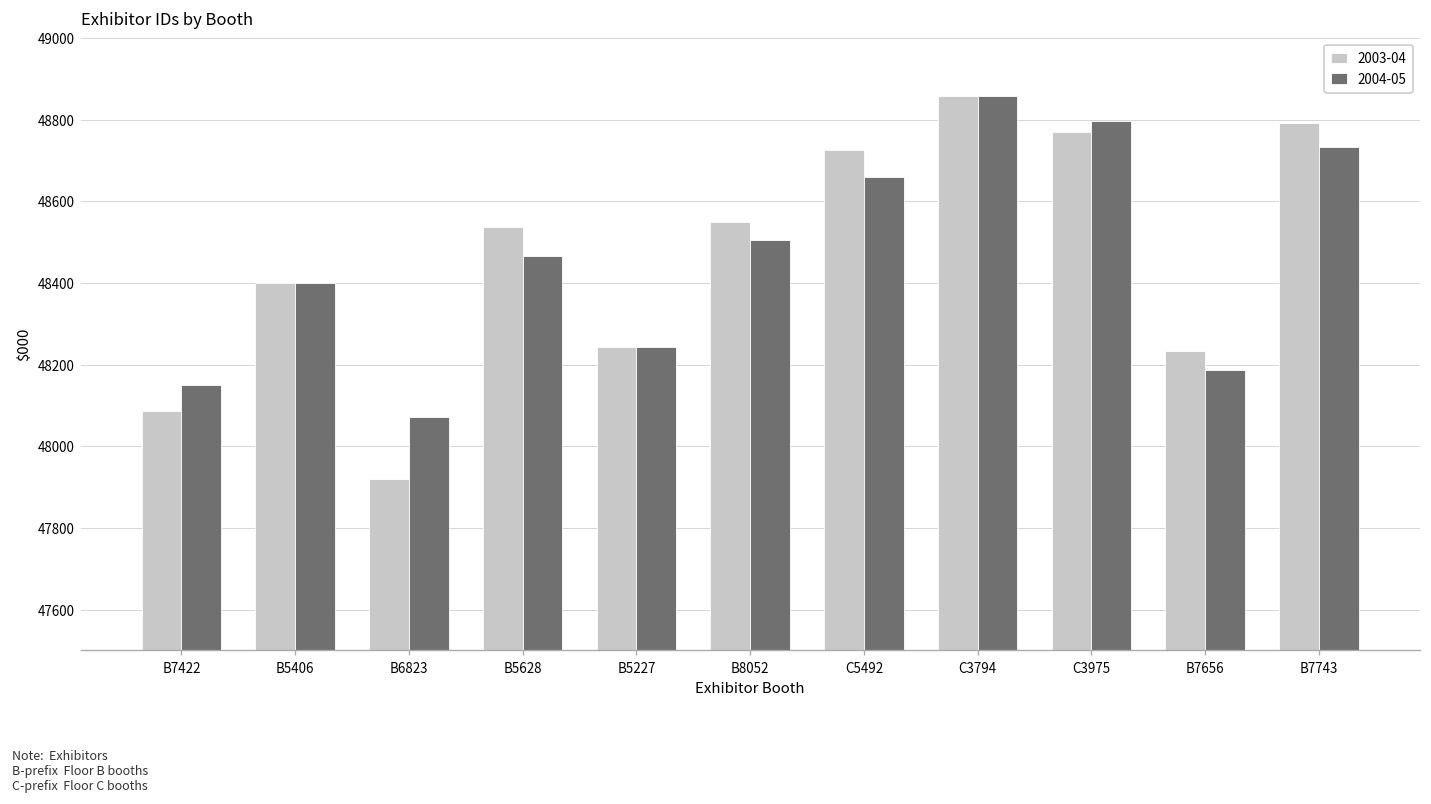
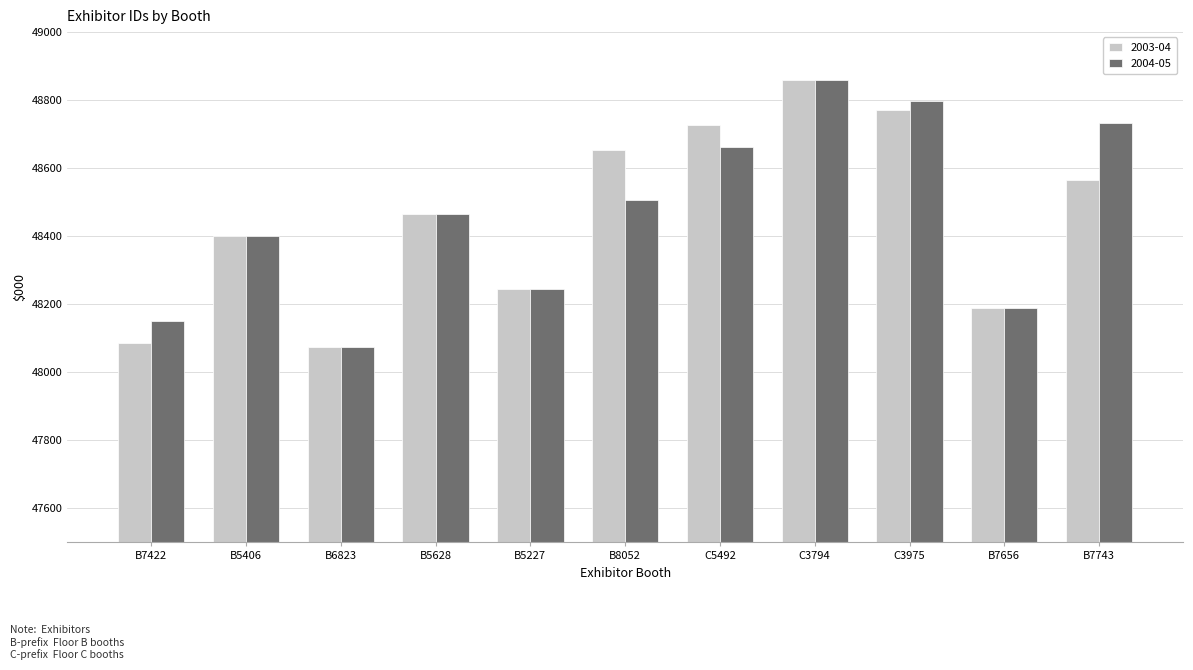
  {
    "2003-04": {
      "B7422": 48090,
      "B5406": 48400,
-     "B6823": 47920,
-     "B5628": 48540,
+     "B6823": 48070,
+     "B5628": 48470,
      "B5227": 48240,
-     "B8052": 48550,
+     "B8052": 48650,
      "C5492": 48730,
      "C3794": 48860,
      "C3975": 48770,
-     "B7656": 48230,
-     "B7743": 48790
+     "B7656": 48190,
+     "B7743": 48570
    },
    "2004-05": {
      "B7422": 48150,
      "B5406": 48400,
      "B6823": 48070,
      "B5628": 48470,
      "B5227": 48240,
      "B8052": 48510,
      "C5492": 48660,
      "C3794": 48860,
      "C3975": 48800,
      "B7656": 48190,
      "B7743": 48730
    }
  }
